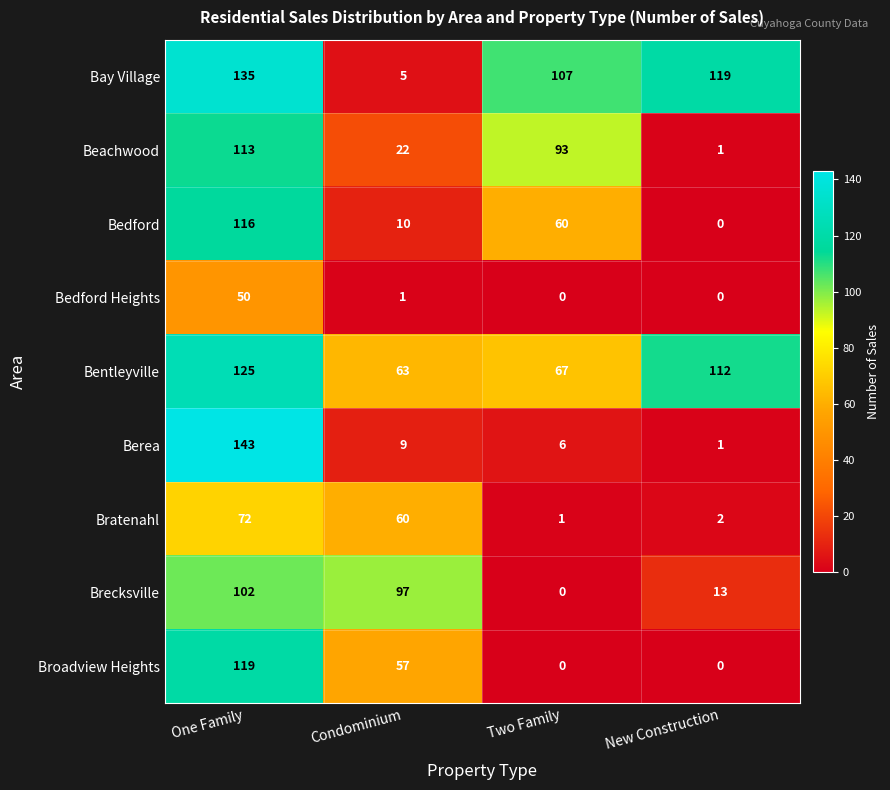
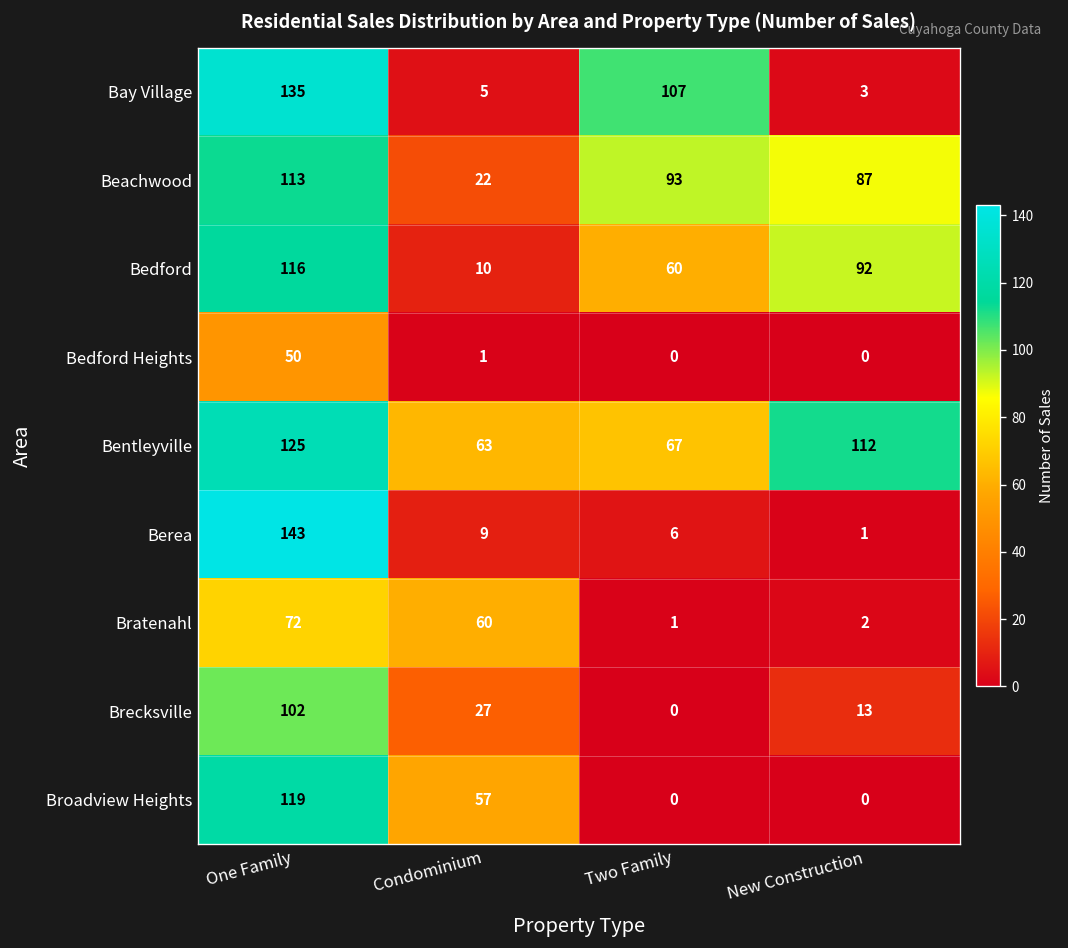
  {
    "Bay Village": {
      "One Family": 135,
      "Condominium": 5,
      "Two Family": 107,
-     "New Construction": 119
+     "New Construction": 3
    },
    "Beachwood": {
      "One Family": 113,
      "Condominium": 22,
      "Two Family": 93,
-     "New Construction": 1
+     "New Construction": 87
    },
    "Bedford": {
      "One Family": 116,
      "Condominium": 10,
      "Two Family": 60,
-     "New Construction": 0
+     "New Construction": 92
    },
    "Bedford Heights": {
      "One Family": 50,
      "Condominium": 1,
      "Two Family": 0,
      "New Construction": 0
    },
    "Bentleyville": {
      "One Family": 125,
      "Condominium": 63,
      "Two Family": 67,
      "New Construction": 112
    },
    "Berea": {
      "One Family": 143,
      "Condominium": 9,
      "Two Family": 6,
      "New Construction": 1
    },
    "Bratenahl": {
      "One Family": 72,
      "Condominium": 60,
      "Two Family": 1,
      "New Construction": 2
    },
    "Brecksville": {
      "One Family": 102,
-     "Condominium": 97,
+     "Condominium": 27,
      "Two Family": 0,
      "New Construction": 13
    },
    "Broadview Heights": {
      "One Family": 119,
      "Condominium": 57,
      "Two Family": 0,
      "New Construction": 0
    }
  }
